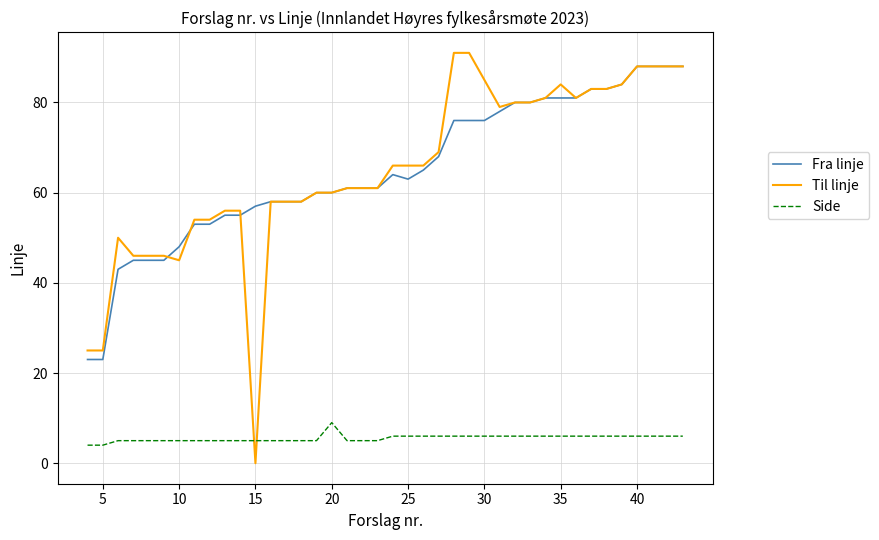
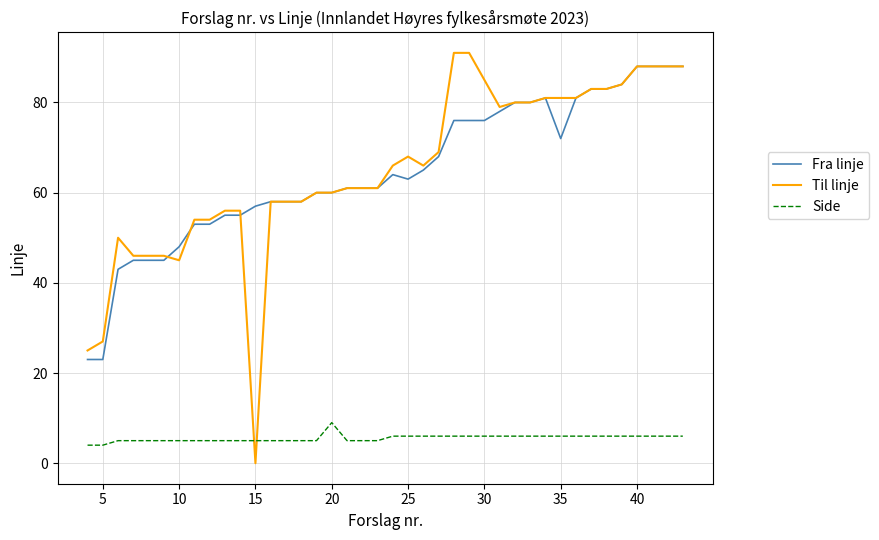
  {
    "Fra linje": {
      "5": 23,
      "10": 48,
      "15": 57,
      "25": 63,
      "30": 76,
-     "35": 81
+     "35": 72
    },
    "Til linje": {
-     "5": 25,
+     "5": 27,
      "10": 45,
      "15": 0,
-     "25": 66,
+     "25": 68,
      "30": 85,
-     "35": 84
+     "35": 81
    },
    "Side": {
      "5": 4,
      "10": 5,
      "15": 5,
      "20": 9,
      "25": 6,
      "30": 6,
      "35": 6,
      "40": 6
    }
  }
